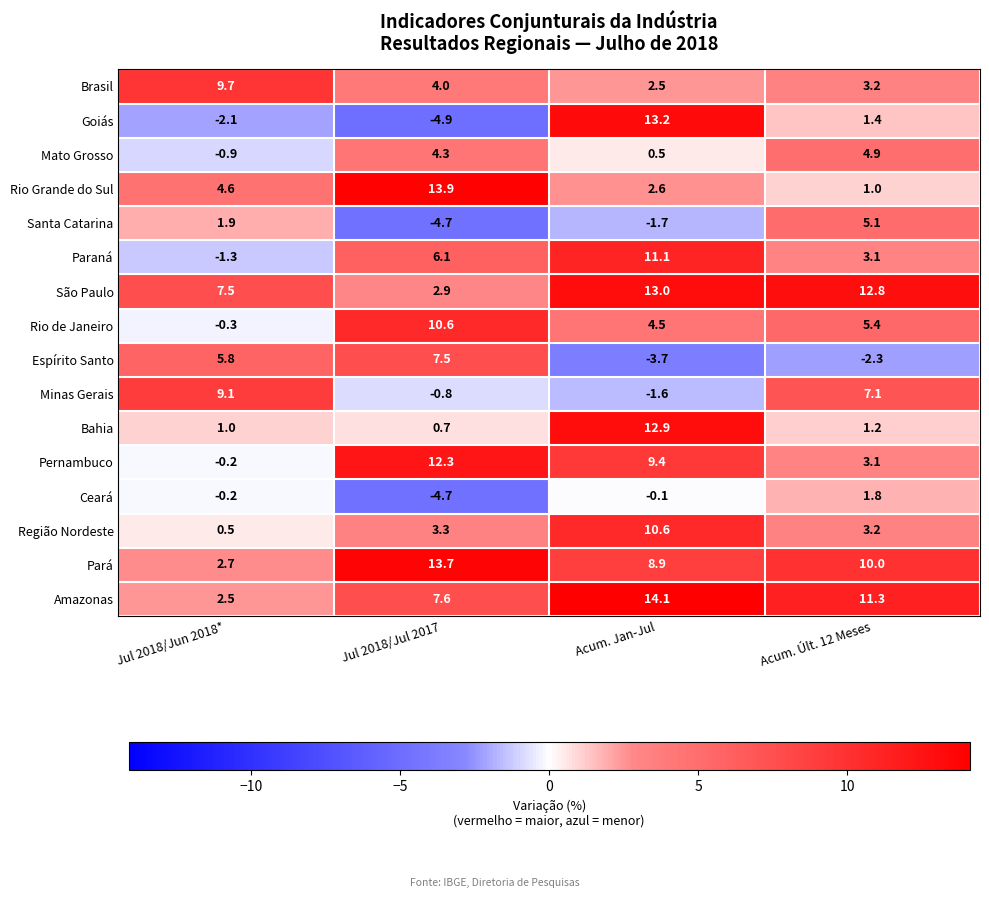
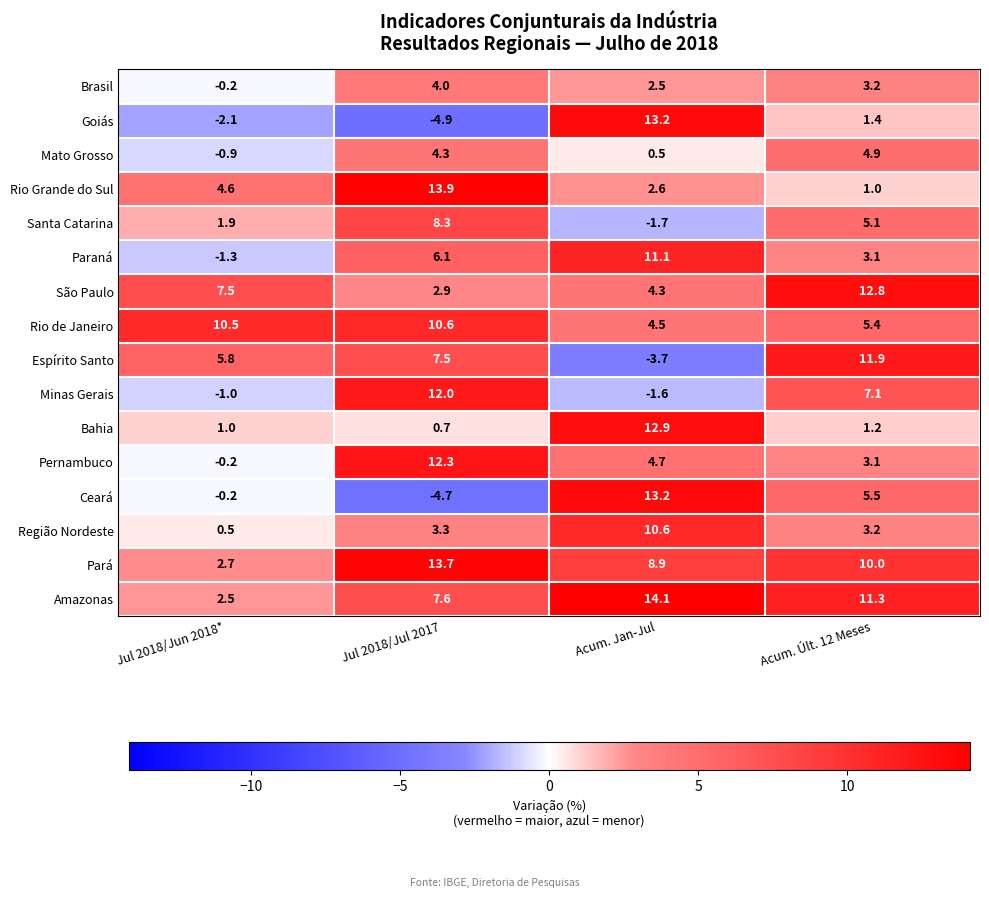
  {
    "Brasil": {
-     "Jul 2018/Jun 2018*": 9.7,
+     "Jul 2018/Jun 2018*": -0.2,
      "Jul 2018/Jul 2017": 4.0,
      "Acum. Jan-Jul": 2.5,
      "Acum. Últ. 12 Meses": 3.2
    },
    "Goiás": {
      "Jul 2018/Jun 2018*": -2.1,
      "Jul 2018/Jul 2017": -4.9,
      "Acum. Jan-Jul": 13.2,
      "Acum. Últ. 12 Meses": 1.4
    },
    "Mato Grosso": {
      "Jul 2018/Jun 2018*": -0.9,
      "Jul 2018/Jul 2017": 4.3,
      "Acum. Jan-Jul": 0.5,
      "Acum. Últ. 12 Meses": 4.9
    },
    "Rio Grande do Sul": {
      "Jul 2018/Jun 2018*": 4.6,
      "Jul 2018/Jul 2017": 13.9,
      "Acum. Jan-Jul": 2.6,
      "Acum. Últ. 12 Meses": 1.0
    },
    "Santa Catarina": {
      "Jul 2018/Jun 2018*": 1.9,
-     "Jul 2018/Jul 2017": -4.7,
+     "Jul 2018/Jul 2017": 8.3,
      "Acum. Jan-Jul": -1.7,
      "Acum. Últ. 12 Meses": 5.1
    },
    "Paraná": {
      "Jul 2018/Jun 2018*": -1.3,
      "Jul 2018/Jul 2017": 6.1,
      "Acum. Jan-Jul": 11.1,
      "Acum. Últ. 12 Meses": 3.1
    },
    "São Paulo": {
      "Jul 2018/Jun 2018*": 7.5,
      "Jul 2018/Jul 2017": 2.9,
-     "Acum. Jan-Jul": 13.0,
+     "Acum. Jan-Jul": 4.3,
      "Acum. Últ. 12 Meses": 12.8
    },
    "Rio de Janeiro": {
-     "Jul 2018/Jun 2018*": -0.3,
+     "Jul 2018/Jun 2018*": 10.5,
      "Jul 2018/Jul 2017": 10.6,
      "Acum. Jan-Jul": 4.5,
      "Acum. Últ. 12 Meses": 5.4
    },
    "Espírito Santo": {
      "Jul 2018/Jun 2018*": 5.8,
      "Jul 2018/Jul 2017": 7.5,
      "Acum. Jan-Jul": -3.7,
-     "Acum. Últ. 12 Meses": -2.3
+     "Acum. Últ. 12 Meses": 11.9
    },
    "Minas Gerais": {
-     "Jul 2018/Jun 2018*": 9.1,
-     "Jul 2018/Jul 2017": -0.8,
+     "Jul 2018/Jun 2018*": -1.0,
+     "Jul 2018/Jul 2017": 12.0,
      "Acum. Jan-Jul": -1.6,
      "Acum. Últ. 12 Meses": 7.1
    },
    "Bahia": {
      "Jul 2018/Jun 2018*": 1.0,
      "Jul 2018/Jul 2017": 0.7,
      "Acum. Jan-Jul": 12.9,
      "Acum. Últ. 12 Meses": 1.2
    },
    "Pernambuco": {
      "Jul 2018/Jun 2018*": -0.2,
      "Jul 2018/Jul 2017": 12.3,
-     "Acum. Jan-Jul": 9.4,
+     "Acum. Jan-Jul": 4.7,
      "Acum. Últ. 12 Meses": 3.1
    },
    "Ceará": {
      "Jul 2018/Jun 2018*": -0.2,
      "Jul 2018/Jul 2017": -4.7,
-     "Acum. Jan-Jul": -0.1,
-     "Acum. Últ. 12 Meses": 1.8
+     "Acum. Jan-Jul": 13.2,
+     "Acum. Últ. 12 Meses": 5.5
    },
    "Região Nordeste": {
      "Jul 2018/Jun 2018*": 0.5,
      "Jul 2018/Jul 2017": 3.3,
      "Acum. Jan-Jul": 10.6,
      "Acum. Últ. 12 Meses": 3.2
    },
    "Pará": {
      "Jul 2018/Jun 2018*": 2.7,
      "Jul 2018/Jul 2017": 13.7,
      "Acum. Jan-Jul": 8.9,
      "Acum. Últ. 12 Meses": 10.0
    },
    "Amazonas": {
      "Jul 2018/Jun 2018*": 2.5,
      "Jul 2018/Jul 2017": 7.6,
      "Acum. Jan-Jul": 14.1,
      "Acum. Últ. 12 Meses": 11.3
    }
  }
